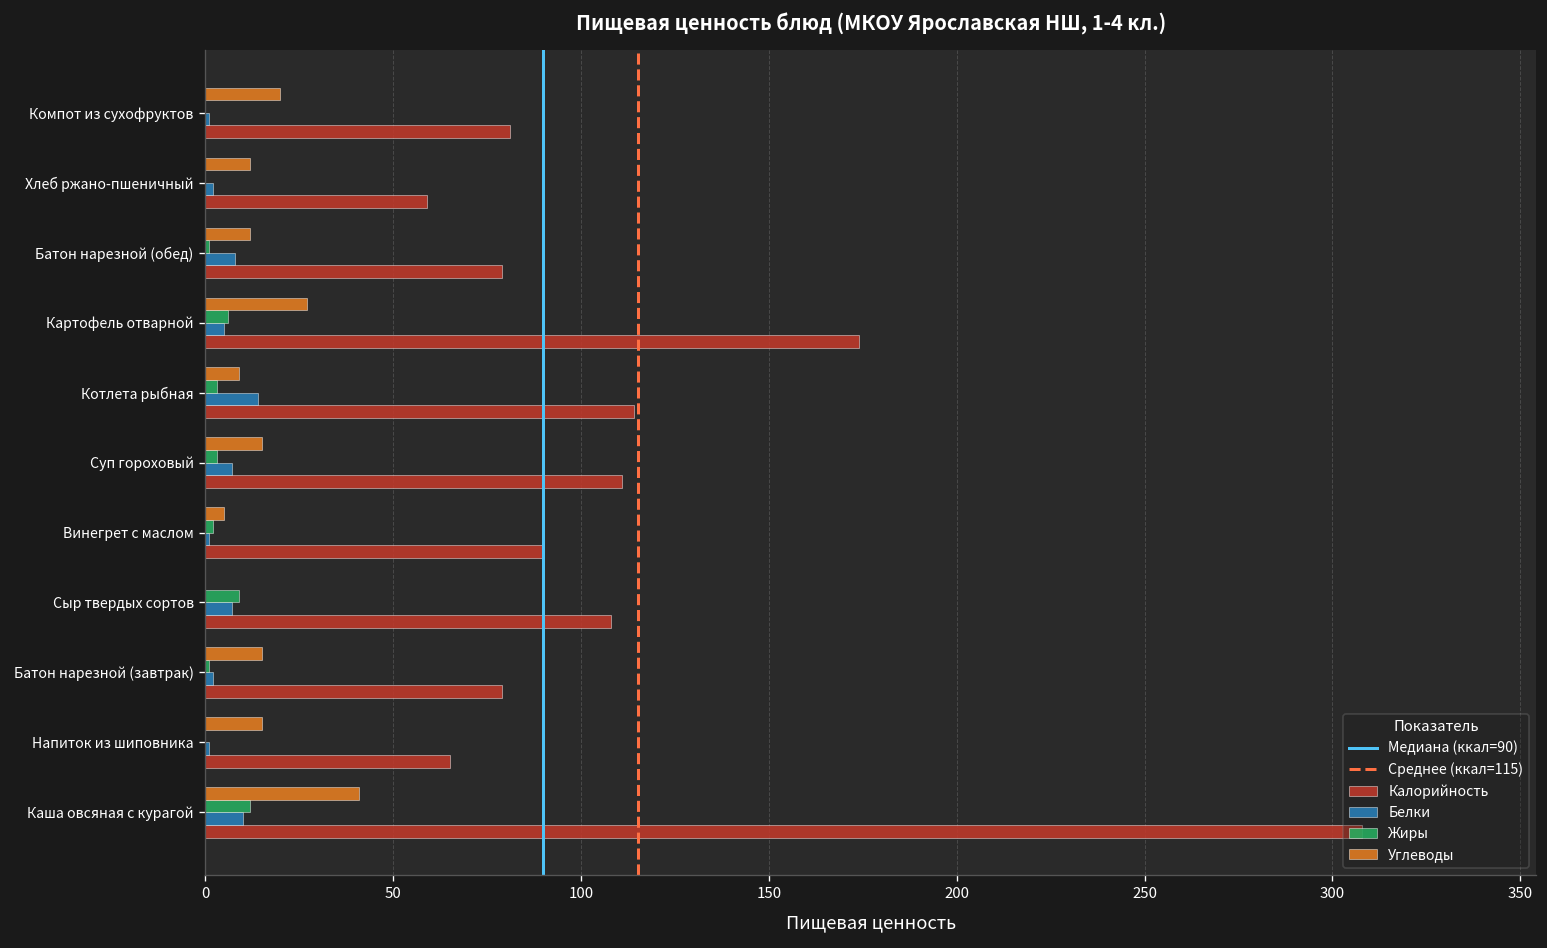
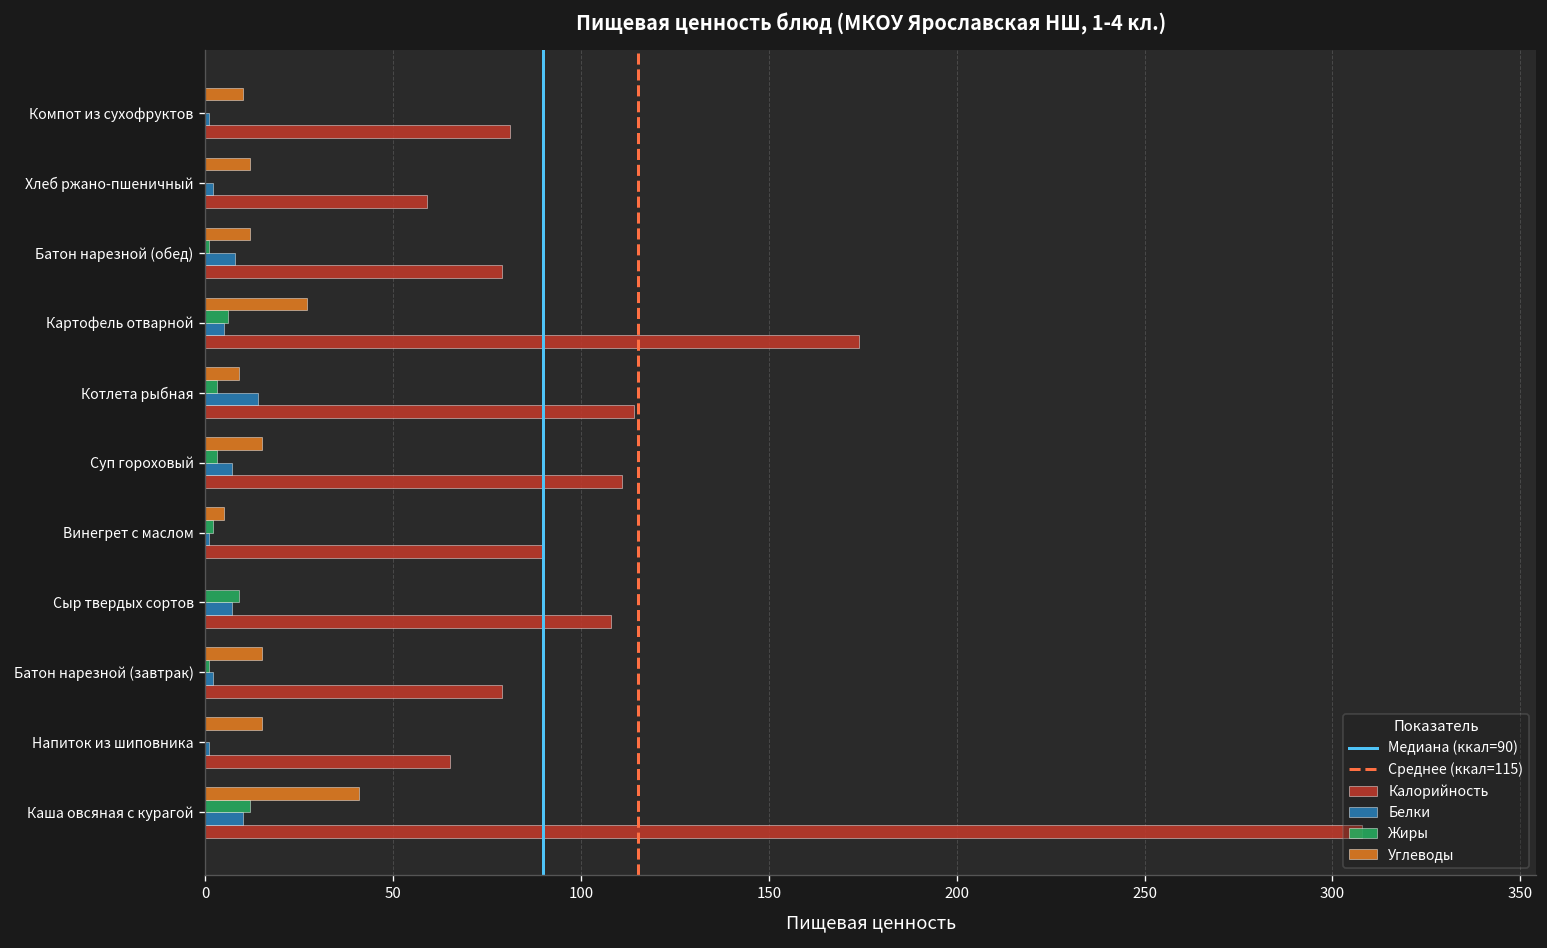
  {
    "Калорийность": {
      "Компот из сухофруктов": 81,
      "Хлеб ржано-пшеничный": 59,
      "Батон нарезной (обед)": 79,
      "Картофель отварной": 174,
      "Котлета рыбная": 114,
      "Суп гороховый": 111,
      "Винегрет с маслом": 90,
      "Сыр твердых сортов": 108,
      "Батон нарезной (завтрак)": 79,
      "Напиток из шиповника": 65
    },
    "Белки": {
      "Компот из сухофруктов": 1,
      "Хлеб ржано-пшеничный": 2,
      "Батон нарезной (обед)": 8,
      "Картофель отварной": 5,
      "Котлета рыбная": 14,
      "Суп гороховый": 7,
      "Винегрет с маслом": 1,
      "Сыр твердых сортов": 7,
      "Батон нарезной (завтрак)": 2,
      "Напиток из шиповника": 1,
      "Каша овсяная с курагой": 10
    },
    "Жиры": {
      "Компот из сухофруктов": 0,
      "Хлеб ржано-пшеничный": 0,
      "Батон нарезной (обед)": 1,
      "Картофель отварной": 6,
      "Котлета рыбная": 3,
      "Суп гороховый": 3,
      "Винегрет с маслом": 2,
      "Сыр твердых сортов": 9,
      "Батон нарезной (завтрак)": 1,
      "Напиток из шиповника": 0,
      "Каша овсяная с курагой": 12
    },
    "Углеводы": {
-     "Компот из сухофруктов": 20,
+     "Компот из сухофруктов": 10,
      "Хлеб ржано-пшеничный": 12,
      "Батон нарезной (обед)": 12,
      "Картофель отварной": 27,
      "Котлета рыбная": 9,
      "Суп гороховый": 15,
      "Винегрет с маслом": 5,
      "Сыр твердых сортов": 0,
      "Батон нарезной (завтрак)": 15,
      "Напиток из шиповника": 15,
      "Каша овсяная с курагой": 41
    }
  }
